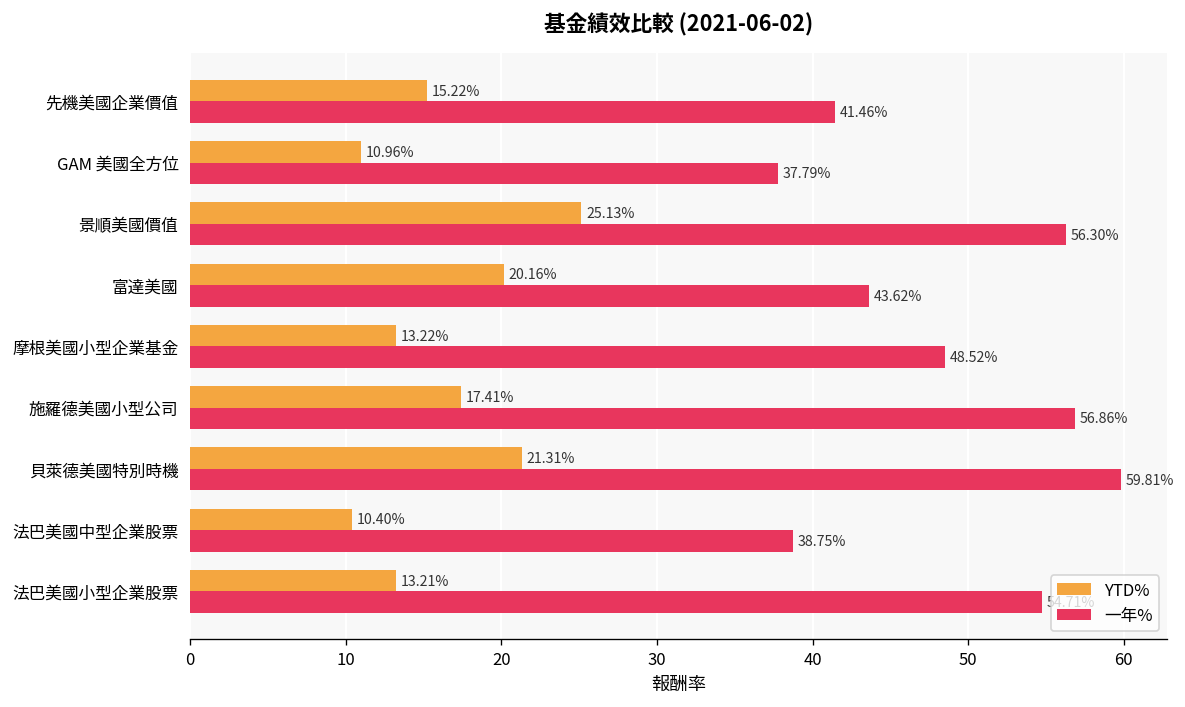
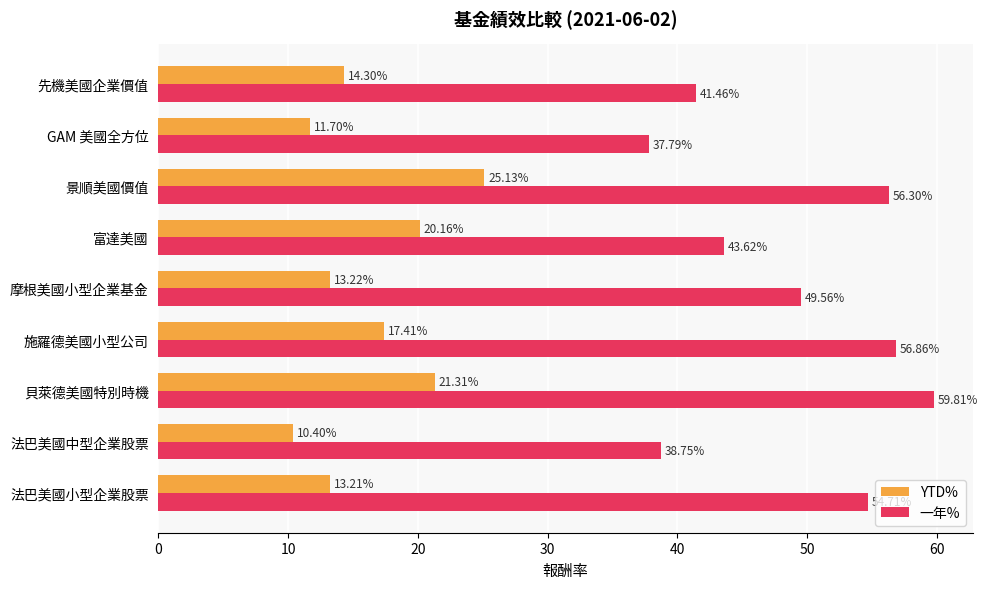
  {
    "YTD%": {
-     "先機美國企業價值": "15.22%",
-     "GAM 美國全方位": "10.96%",
+     "先機美國企業價值": "14.30%",
+     "GAM 美國全方位": "11.70%",
      "景順美國價值": "25.13%",
      "富達美國": "20.16%",
      "摩根美國小型企業基金": "13.22%",
      "施羅德美國小型公司": "17.41%",
      "貝萊德美國特別時機": "21.31%",
      "法巴美國中型企業股票": "10.40%",
      "法巴美國小型企業股票": "13.21%"
    },
    "一年%": {
      "先機美國企業價值": "41.46%",
      "GAM 美國全方位": "37.79%",
      "景順美國價值": "56.30%",
      "富達美國": "43.62%",
-     "摩根美國小型企業基金": "48.52%",
+     "摩根美國小型企業基金": "49.56%",
      "施羅德美國小型公司": "56.86%",
      "貝萊德美國特別時機": "59.81%",
      "法巴美國中型企業股票": "38.75%"
    }
  }
